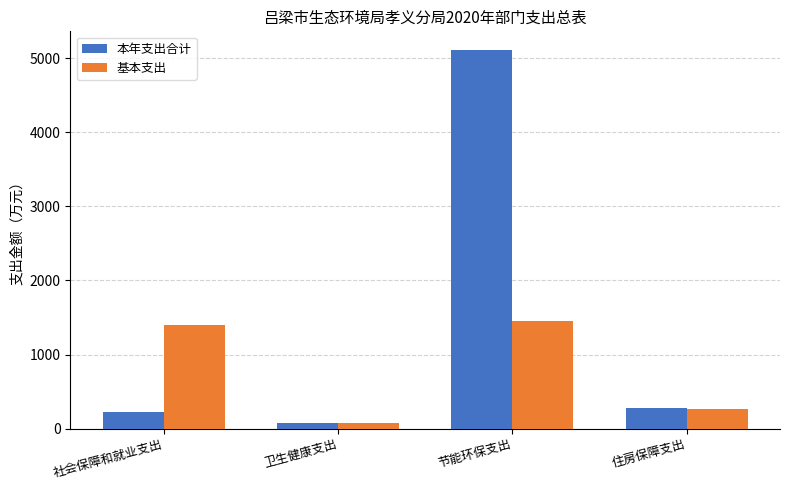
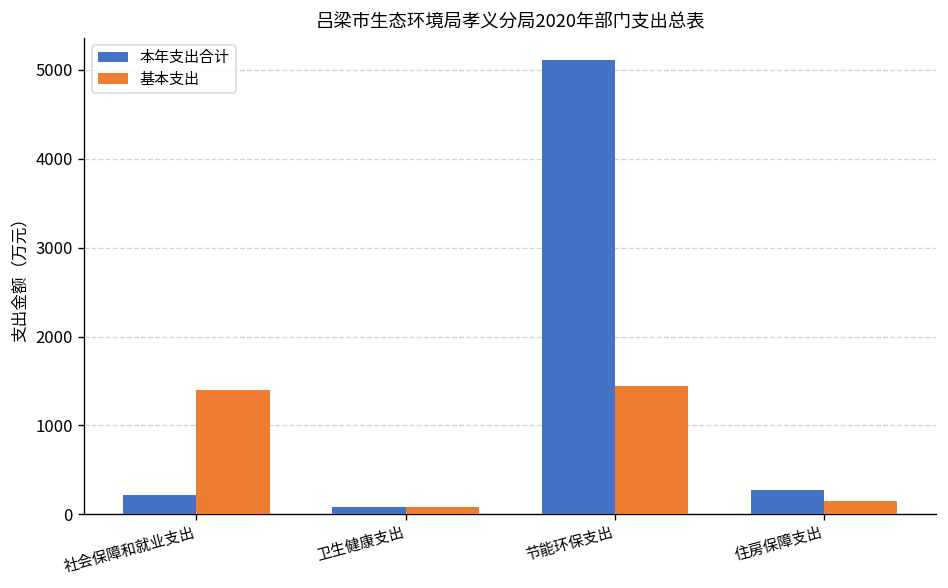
  {
    "本年支出合计": {
      "社会保障和就业支出": 200,
      "卫生健康支出": 100,
      "节能环保支出": 5100,
      "住房保障支出": 300
    },
    "基本支出": {
      "社会保障和就业支出": 1400,
      "卫生健康支出": 100,
      "节能环保支出": 1400,
-     "住房保障支出": 300
+     "住房保障支出": 100
    }
  }
